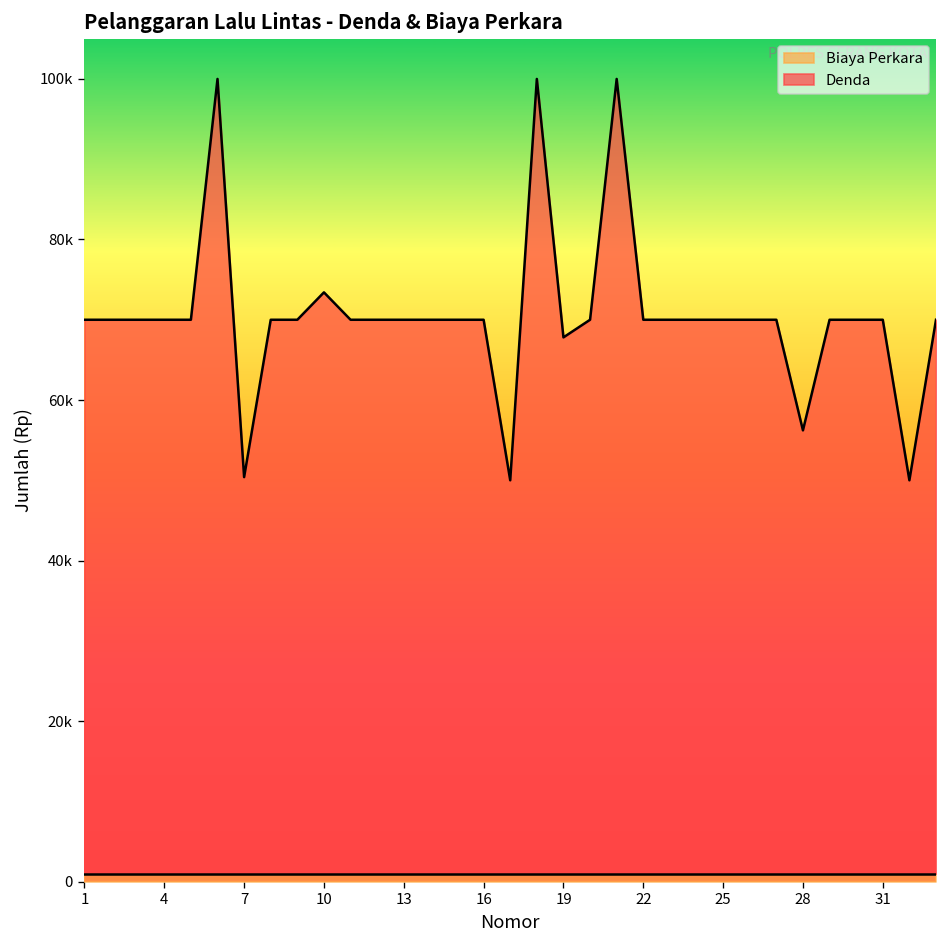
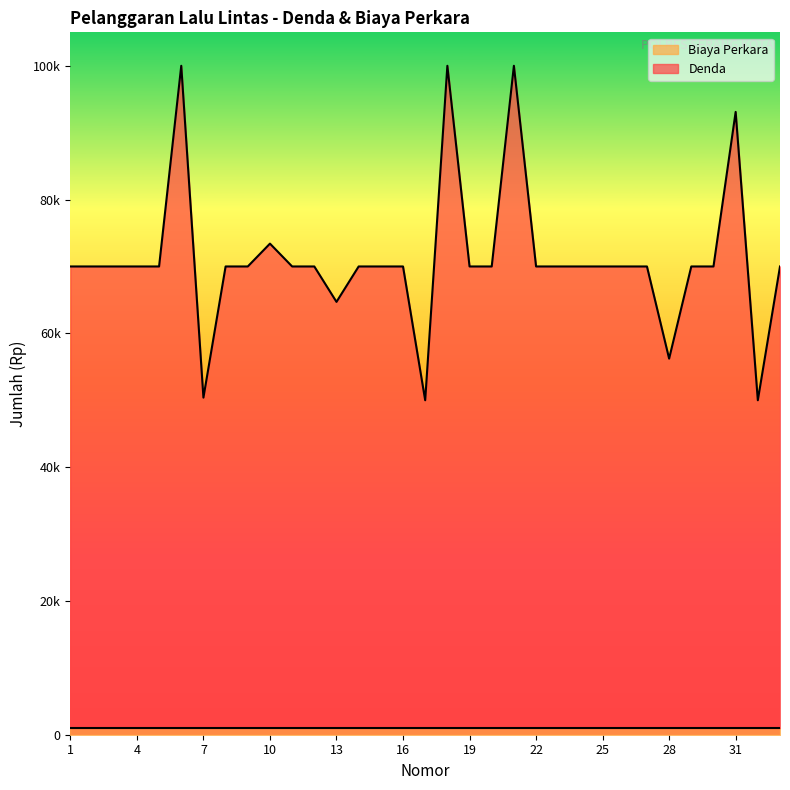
  {
    "Biaya Perkara": {
      "1": 1000,
      "4": 1000,
      "7": 1000,
      "10": 1000,
      "13": 1000,
      "16": 1000,
      "19": 1000,
      "22": 1000,
      "25": 1000,
      "28": 1000,
      "31": 1000
    },
    "Denda": {
      "1": 70000,
      "4": 70000,
      "7": 50000,
      "10": 73000,
-     "13": 70000,
+     "13": 65000,
      "16": 70000,
-     "19": 68000,
+     "19": 70000,
      "22": 70000,
      "25": 70000,
      "28": 56000,
-     "31": 70000
+     "31": 93000
    }
  }
